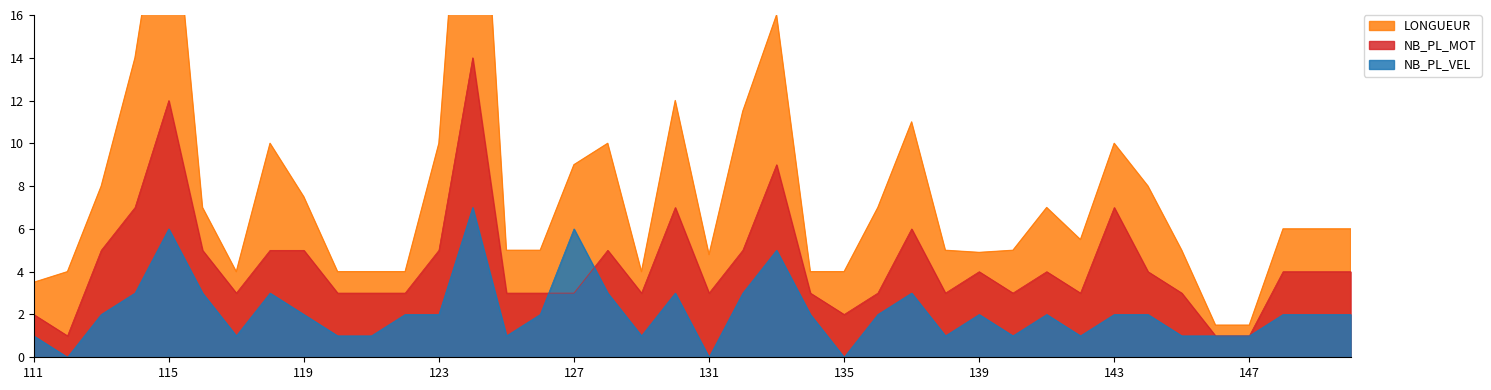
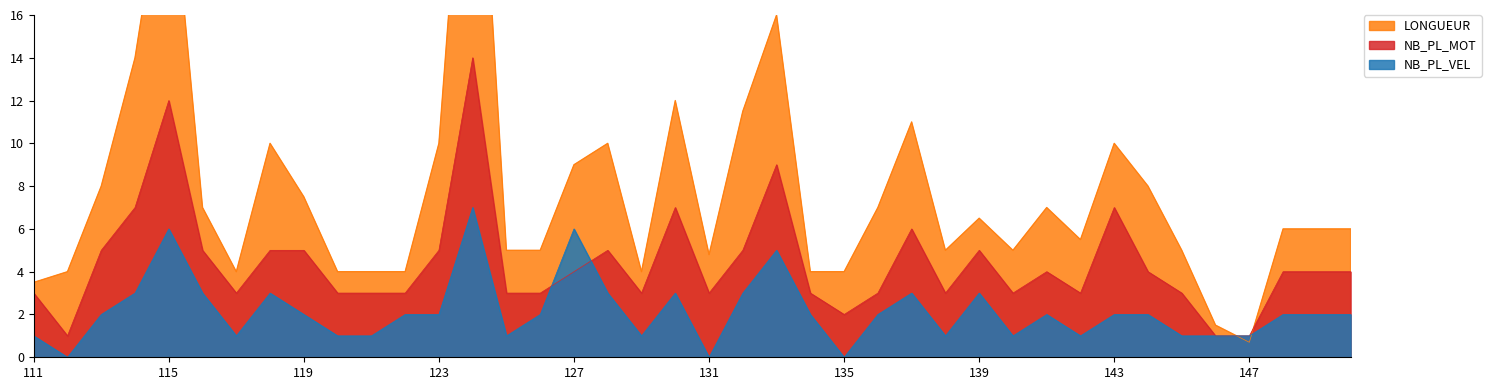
  {
    "LONGUEUR": {
      "111": 3.5,
      "119": 7.5,
      "123": 10.0,
      "127": 9.0,
      "131": 4.8,
      "135": 4.0,
-     "139": 4.9,
+     "139": 6.5,
      "143": 10.0,
-     "147": 1.5
+     "147": 0.7
    },
    "NB_PL_MOT": {
-     "111": 2,
+     "111": 3,
      "115": 12,
      "119": 5,
      "123": 5,
-     "127": 3,
+     "127": 4,
      "131": 3,
      "135": 2,
-     "139": 4,
+     "139": 5,
      "143": 7
    },
    "NB_PL_VEL": {
      "111": 1,
      "115": 6,
      "119": 2,
      "123": 2,
      "127": 6,
      "131": 0,
      "135": 0,
-     "139": 2,
+     "139": 3,
      "143": 2
    }
  }
